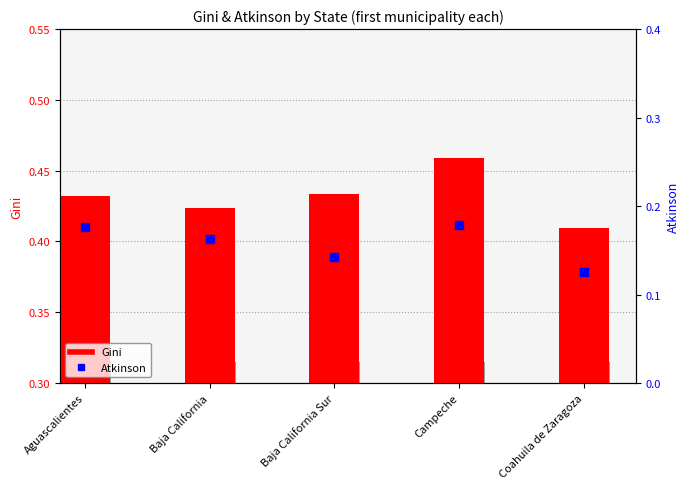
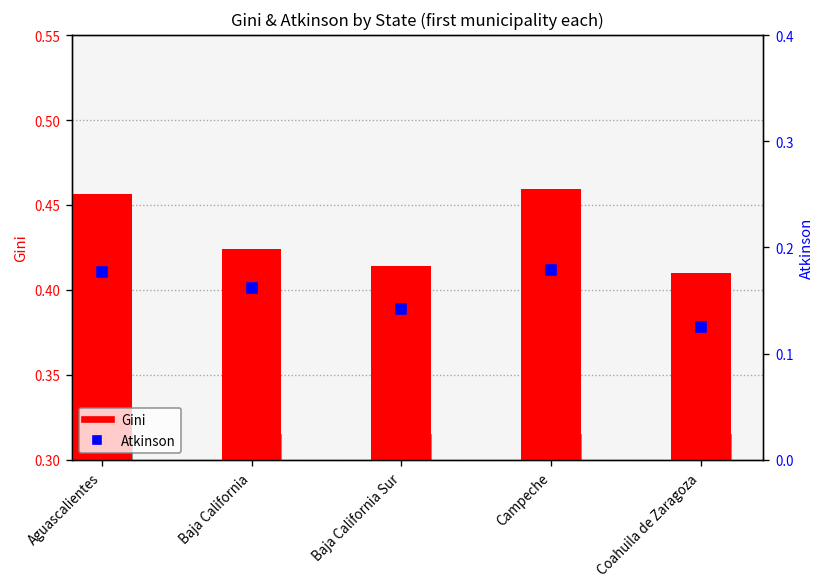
  {
    "Gini": {
-     "Aguascalientes": 0.432,
+     "Aguascalientes": 0.456,
      "Baja California": 0.424,
-     "Baja California Sur": 0.433,
+     "Baja California Sur": 0.414,
      "Campeche": 0.459,
      "Coahuila de Zaragoza": 0.410
    }
  }
